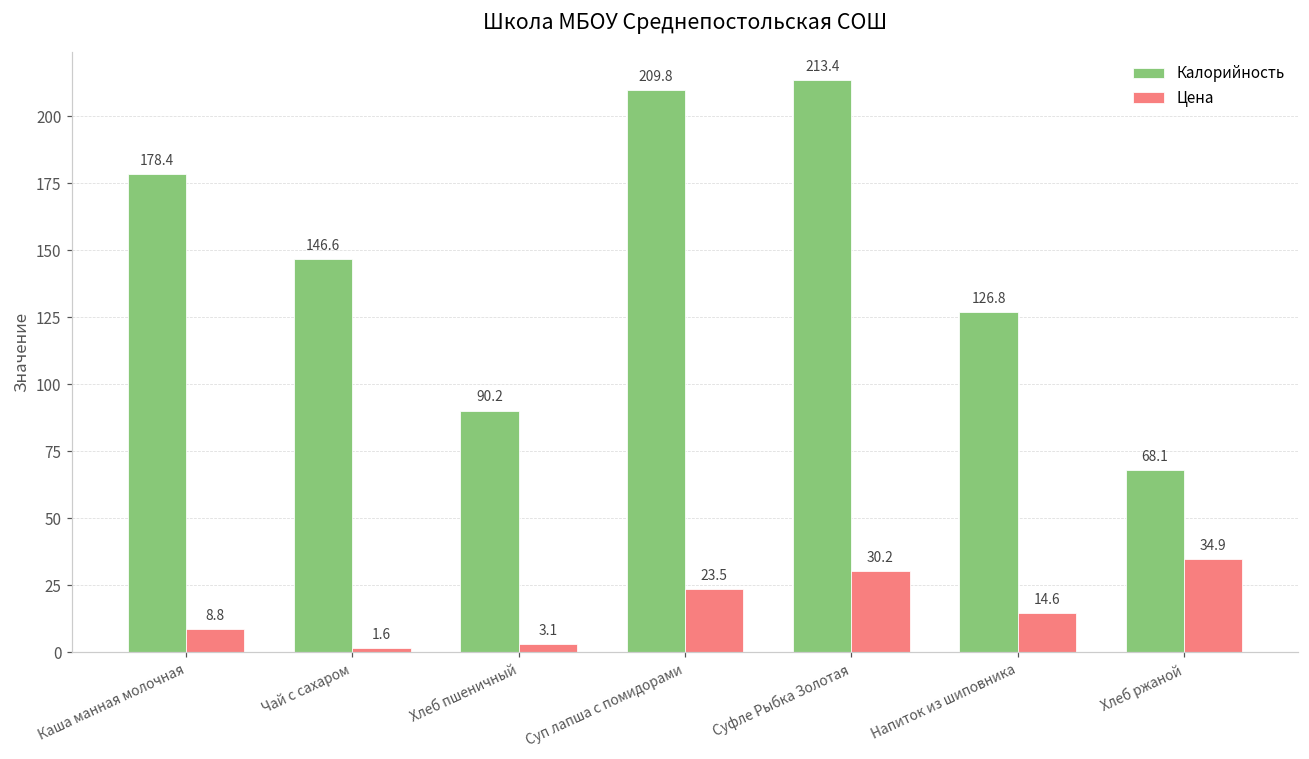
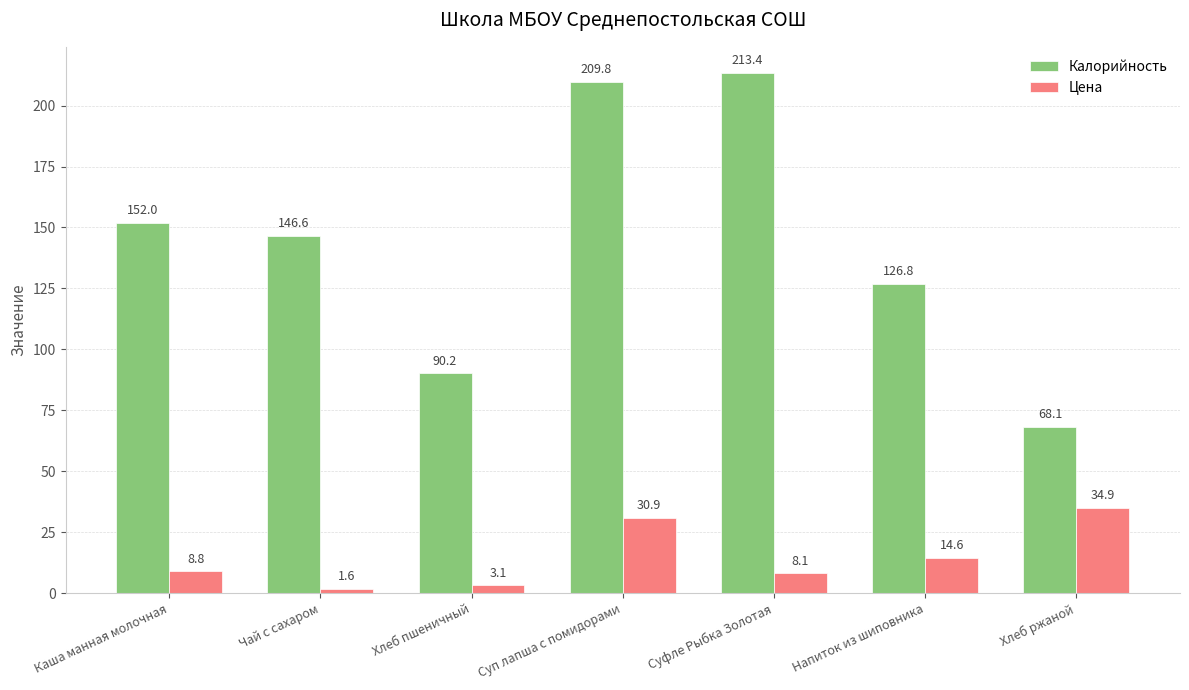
  {
    "Калорийность": {
-     "Каша манная молочная": 178.4,
+     "Каша манная молочная": 152.0,
      "Чай с сахаром": 146.6,
      "Хлеб пшеничный": 90.2,
      "Суп лапша с помидорами": 209.8,
      "Суфле Рыбка Золотая": 213.4,
      "Напиток из шиповника": 126.8,
      "Хлеб ржаной": 68.1
    },
    "Цена": {
      "Каша манная молочная": 8.8,
      "Чай с сахаром": 1.6,
      "Хлеб пшеничный": 3.1,
-     "Суп лапша с помидорами": 23.5,
-     "Суфле Рыбка Золотая": 30.2,
+     "Суп лапша с помидорами": 30.9,
+     "Суфле Рыбка Золотая": 8.1,
      "Напиток из шиповника": 14.6,
      "Хлеб ржаной": 34.9
    }
  }
